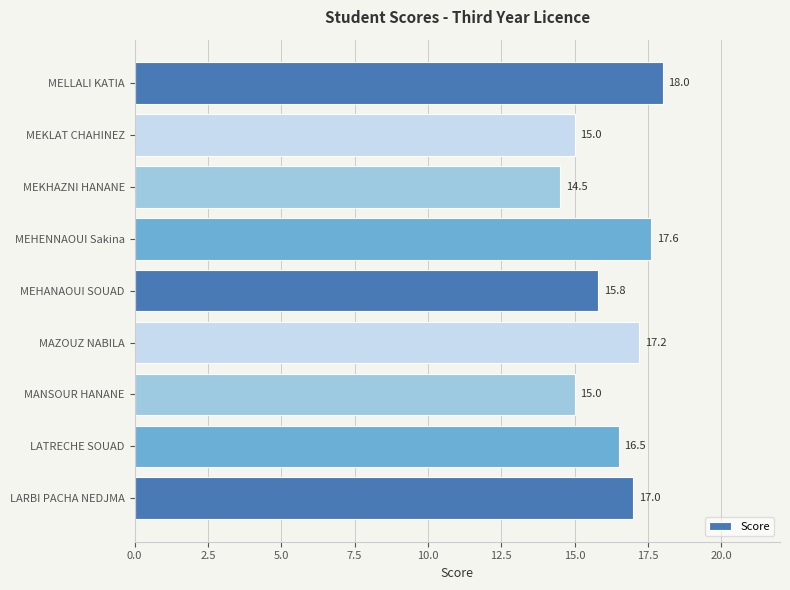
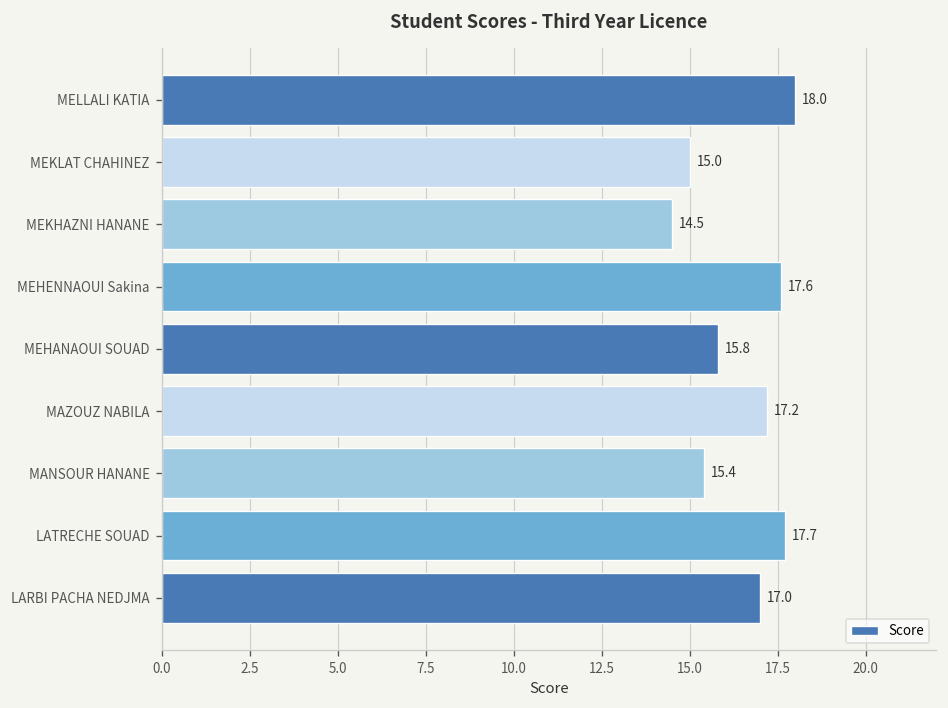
  {
    "MELLALI KATIA": 18.0,
    "MEKLAT CHAHINEZ": 15.0,
    "MEKHAZNI HANANE": 14.5,
    "MEHENNAOUI Sakina": 17.6,
    "MEHANAOUI SOUAD": 15.8,
    "MAZOUZ NABILA": 17.2,
-   "MANSOUR HANANE": 15.0,
-   "LATRECHE SOUAD": 16.5,
+   "MANSOUR HANANE": 15.4,
+   "LATRECHE SOUAD": 17.7,
    "LARBI PACHA NEDJMA": 17.0
  }
